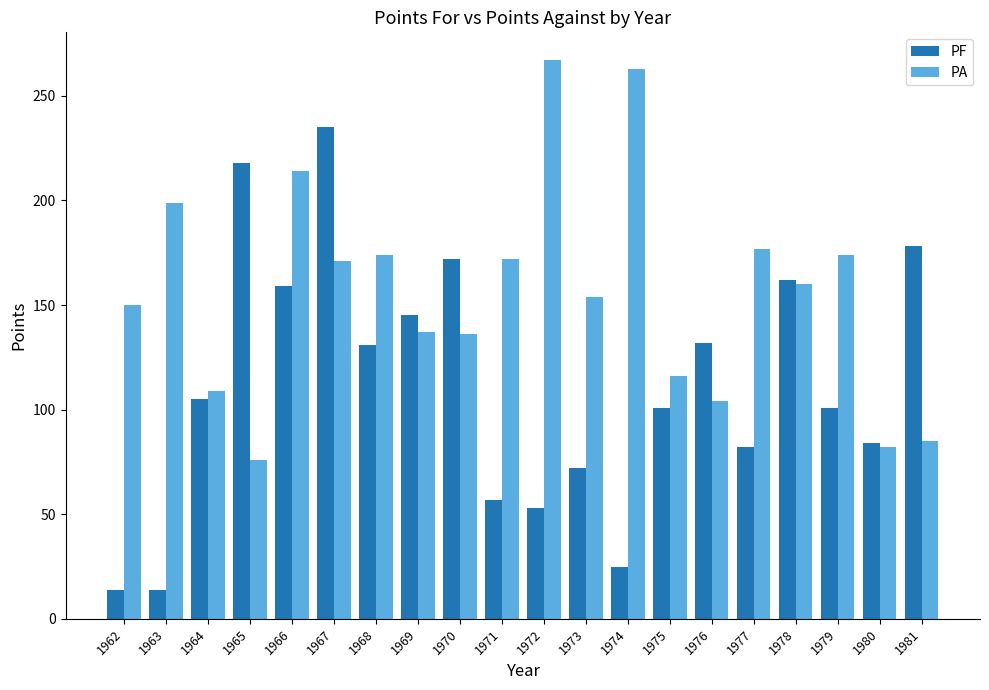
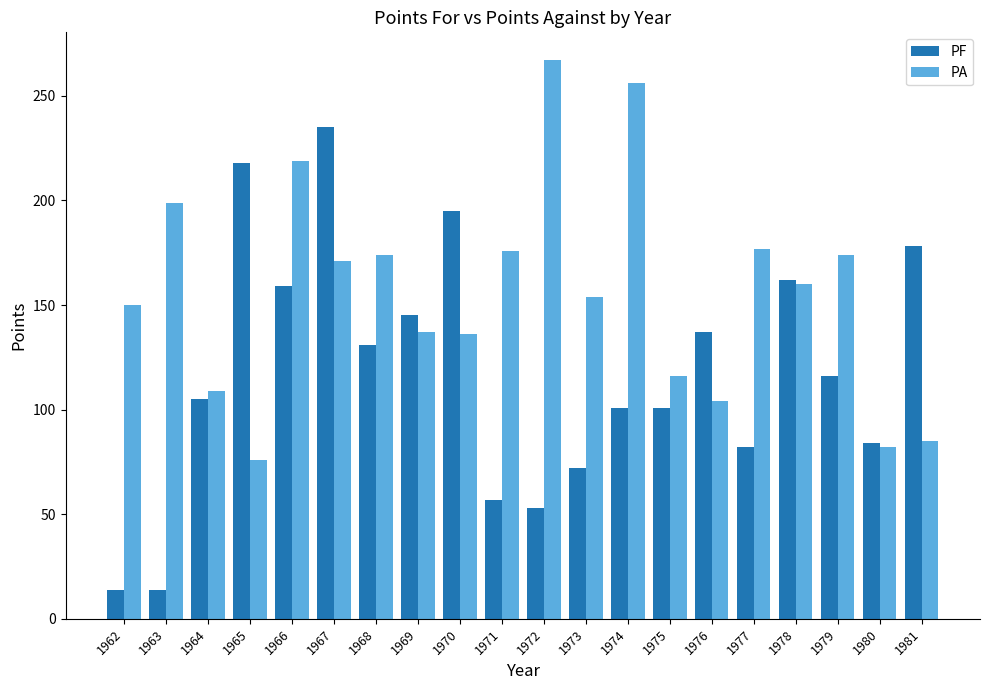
  {
    "PF": {
      "1962": 14,
      "1963": 14,
      "1964": 105,
      "1965": 218,
      "1966": 159,
      "1967": 235,
      "1968": 131,
      "1969": 145,
-     "1970": 172,
+     "1970": 195,
      "1971": 57,
      "1972": 53,
      "1973": 72,
-     "1974": 25,
+     "1974": 101,
      "1975": 101,
-     "1976": 132,
+     "1976": 137,
      "1977": 82,
      "1978": 162,
-     "1979": 101,
+     "1979": 116,
      "1980": 84,
      "1981": 178
    },
    "PA": {
      "1962": 150,
      "1963": 199,
      "1964": 109,
      "1965": 76,
-     "1966": 214,
+     "1966": 219,
      "1967": 171,
      "1968": 174,
      "1969": 137,
      "1970": 136,
-     "1971": 172,
+     "1971": 176,
      "1972": 267,
      "1973": 154,
-     "1974": 263,
+     "1974": 256,
      "1975": 116,
      "1976": 104,
      "1977": 177,
      "1978": 160,
      "1979": 174,
      "1980": 82,
      "1981": 85
    }
  }
